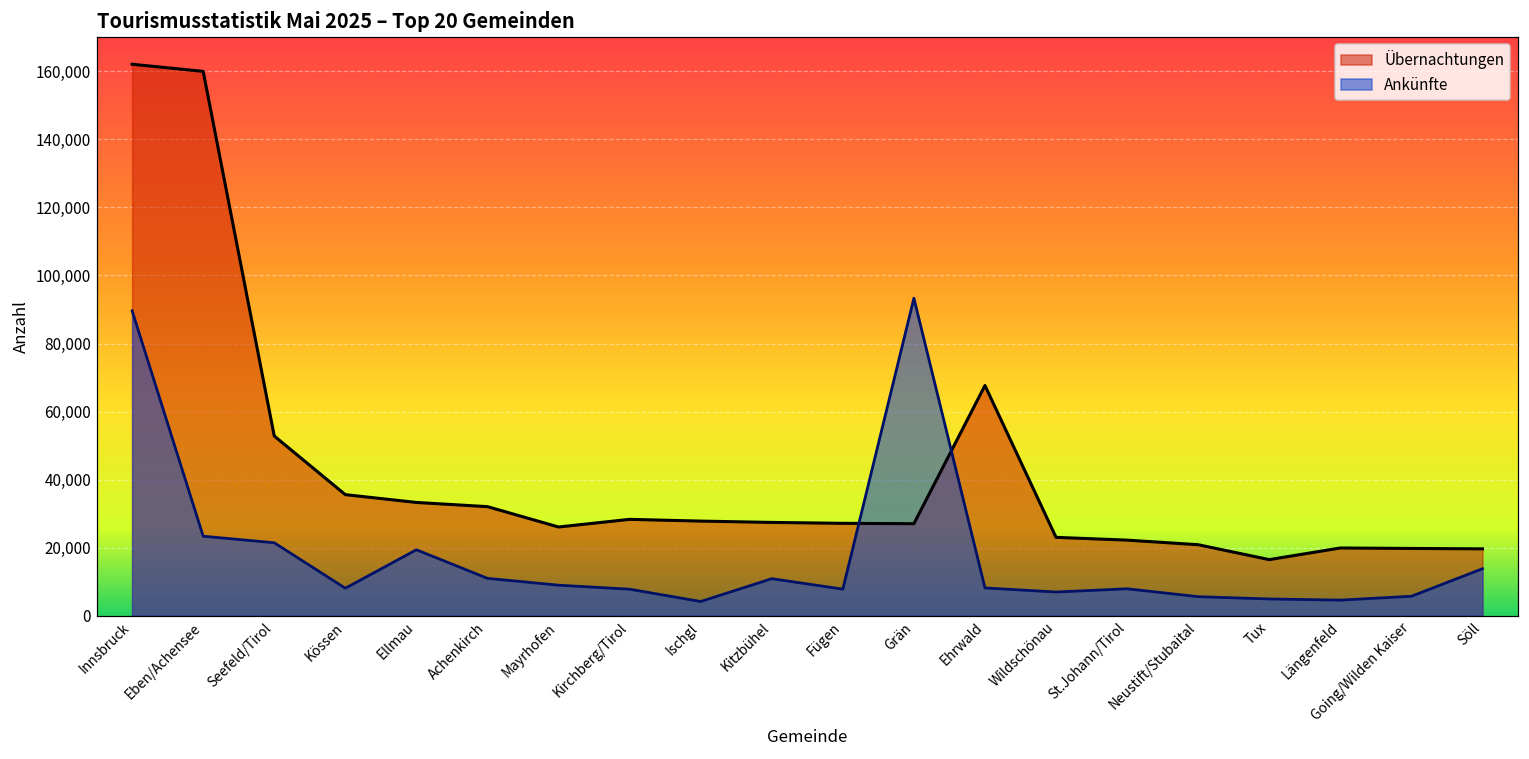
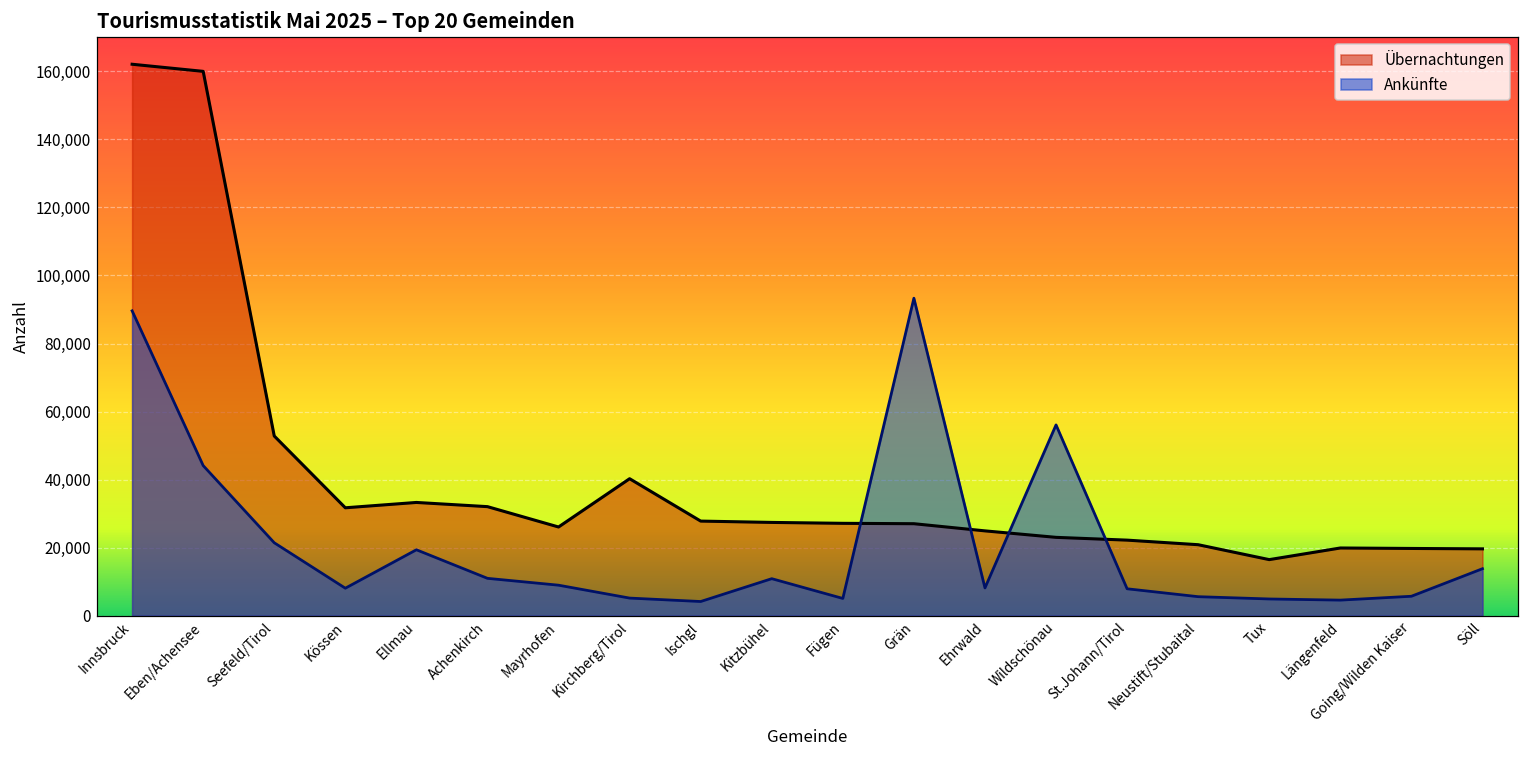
  {
    "Übernachtungen": {
      "Innsbruck": "162,000",
      "Eben/Achensee": "160,000",
      "Seefeld/Tirol": "53,000",
-     "Kössen": "36,000",
+     "Kössen": "32,000",
      "Ellmau": "33,000",
      "Achenkirch": "32,000",
      "Mayrhofen": "26,000",
-     "Kirchberg/Tirol": "28,000",
+     "Kirchberg/Tirol": "40,000",
      "Ischgl": "28,000",
      "Kitzbühel": "27,000",
      "Fügen": "27,000",
      "Grän": "27,000",
-     "Ehrwald": "68,000",
+     "Ehrwald": "25,000",
      "Wildschönau": "23,000",
      "St.Johann/Tirol": "22,000",
      "Neustift/Stubaital": "21,000",
      "Tux": "16,000",
      "Längenfeld": "20,000",
      "Going/Wilden Kaiser": "20,000",
      "Söll": "20,000"
    },
    "Ankünfte": {
      "Innsbruck": "90,000",
-     "Eben/Achensee": "23,000",
+     "Eben/Achensee": "44,000",
      "Seefeld/Tirol": "21,000",
      "Kössen": "8,000",
      "Ellmau": "19,000",
      "Achenkirch": "11,000",
      "Mayrhofen": "9,000",
-     "Kirchberg/Tirol": "8,000",
+     "Kirchberg/Tirol": "5,000",
      "Ischgl": "4,000",
      "Kitzbühel": "11,000",
-     "Fügen": "8,000",
+     "Fügen": "5,000",
      "Grän": "93,000",
      "Ehrwald": "8,000",
-     "Wildschönau": "7,000",
+     "Wildschönau": "56,000",
      "St.Johann/Tirol": "8,000",
      "Neustift/Stubaital": "6,000",
      "Tux": "5,000",
      "Längenfeld": "5,000",
      "Going/Wilden Kaiser": "6,000",
      "Söll": "14,000"
    }
  }
